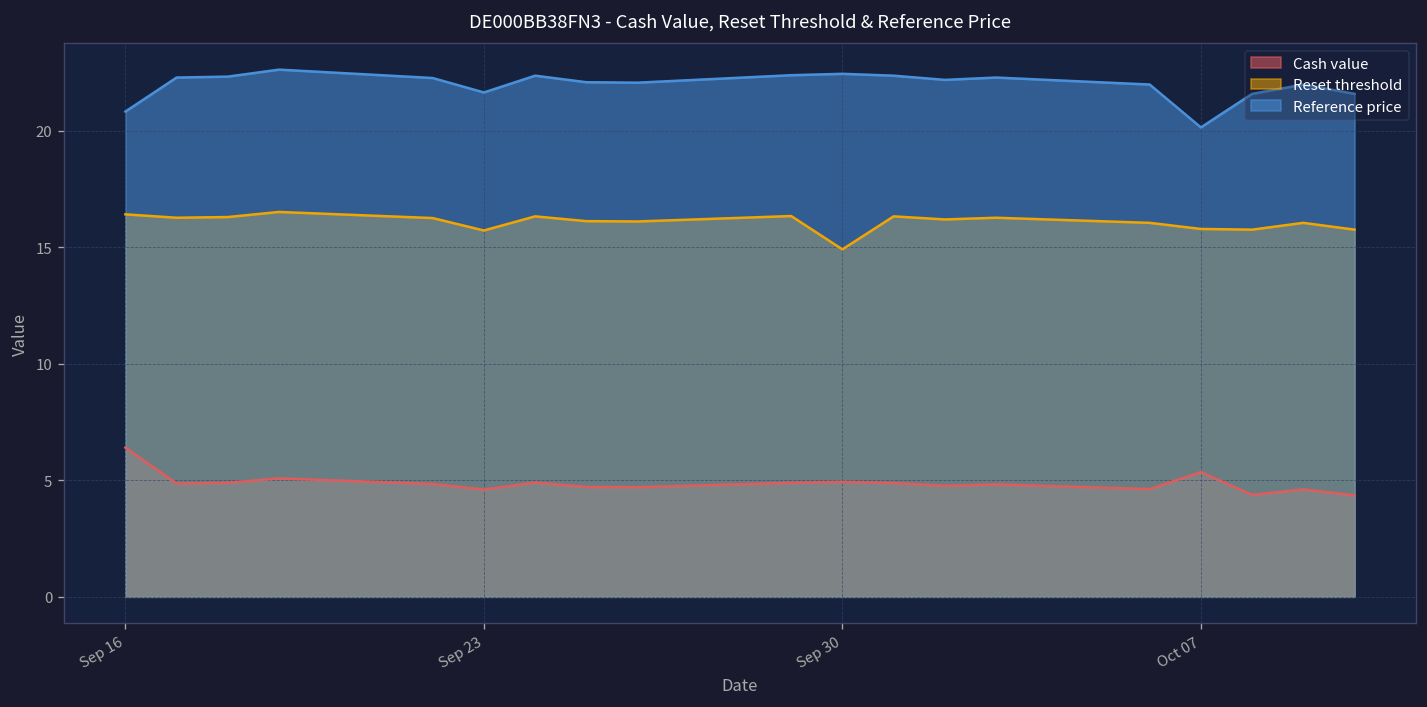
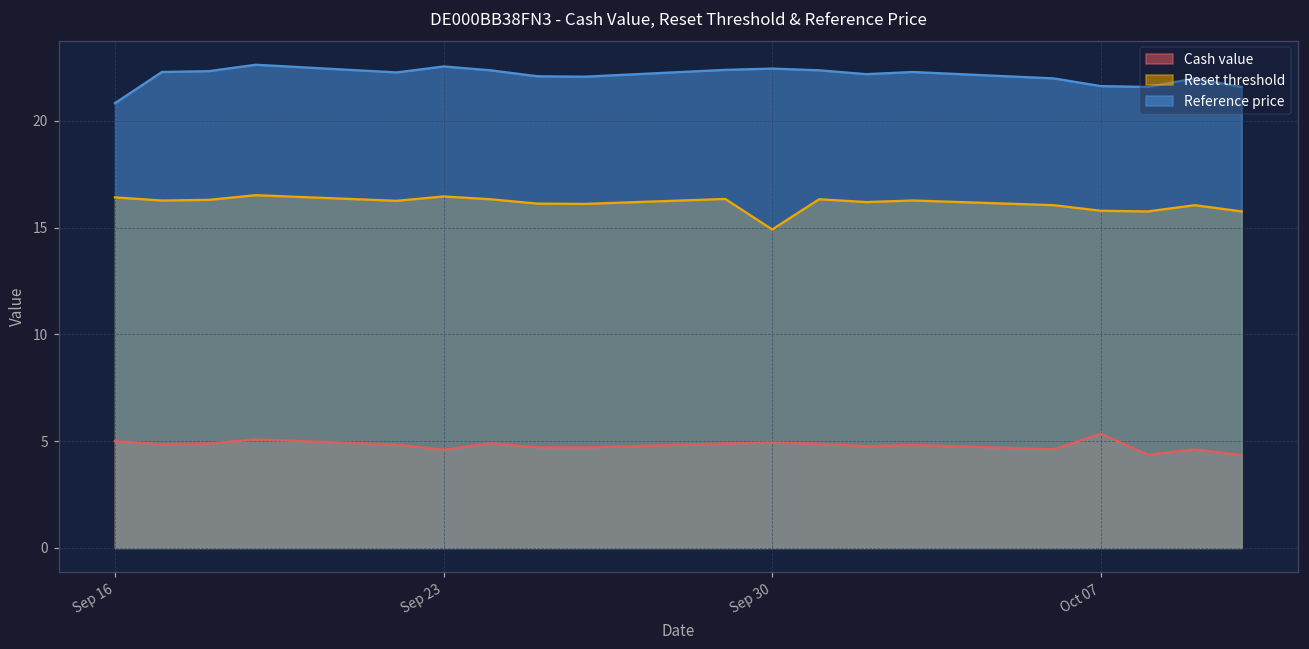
  {
    "Cash value": {
-     "Sep 16": 6.4,
+     "Sep 16": 5.0,
      "Sep 23": 4.6,
      "Sep 30": 4.9,
      "Oct 07": 5.4
    },
    "Reset threshold": {
      "Sep 16": 16.4,
-     "Sep 23": 15.7,
+     "Sep 23": 16.5,
      "Sep 30": 14.9,
      "Oct 07": 15.8
    },
    "Reference price": {
      "Sep 16": 20.8,
-     "Sep 23": 21.6,
+     "Sep 23": 22.5,
      "Sep 30": 22.4,
-     "Oct 07": 20.1
+     "Oct 07": 21.6
    }
  }
